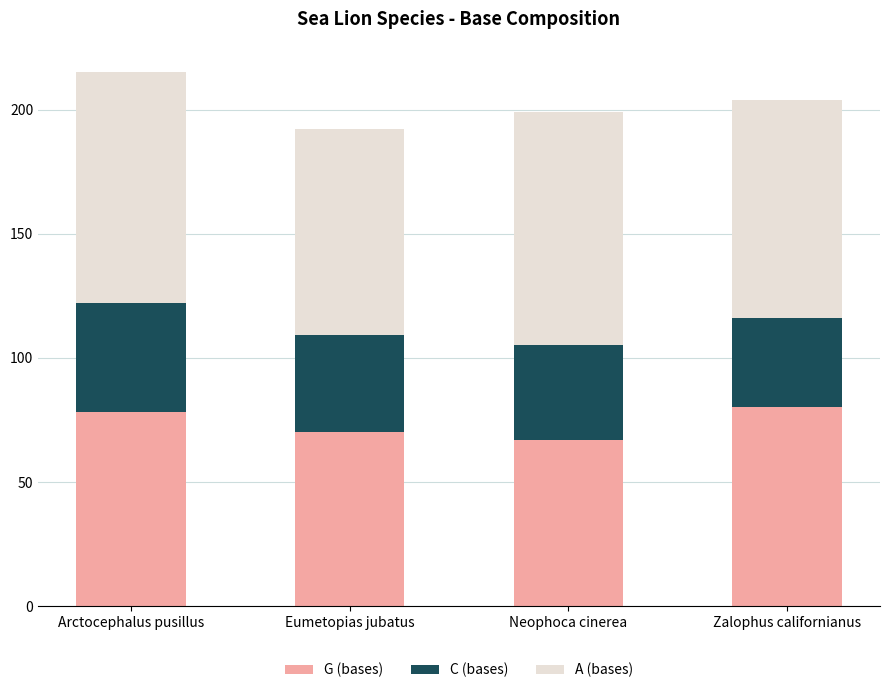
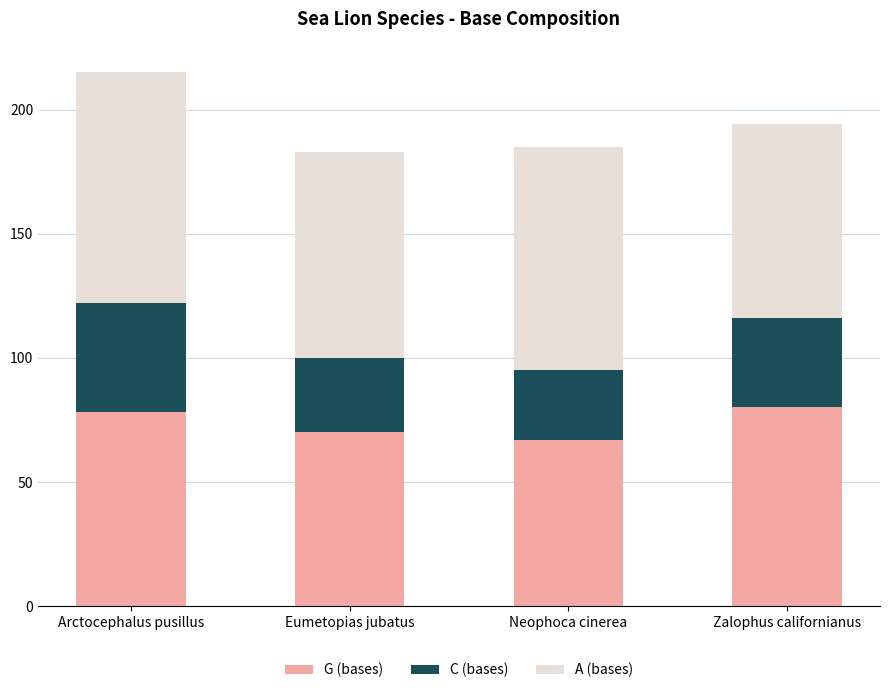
  {
    "G (bases)": {
      "Arctocephalus pusillus": 78,
      "Eumetopias jubatus": 70,
      "Neophoca cinerea": 67,
      "Zalophus californianus": 80
    },
    "C (bases)": {
      "Arctocephalus pusillus": 44,
-     "Eumetopias jubatus": 39,
-     "Neophoca cinerea": 38,
+     "Eumetopias jubatus": 30,
+     "Neophoca cinerea": 28,
      "Zalophus californianus": 36
    },
    "A (bases)": {
      "Arctocephalus pusillus": 93,
      "Eumetopias jubatus": 83,
-     "Neophoca cinerea": 94,
-     "Zalophus californianus": 88
+     "Neophoca cinerea": 90,
+     "Zalophus californianus": 78
    }
  }
